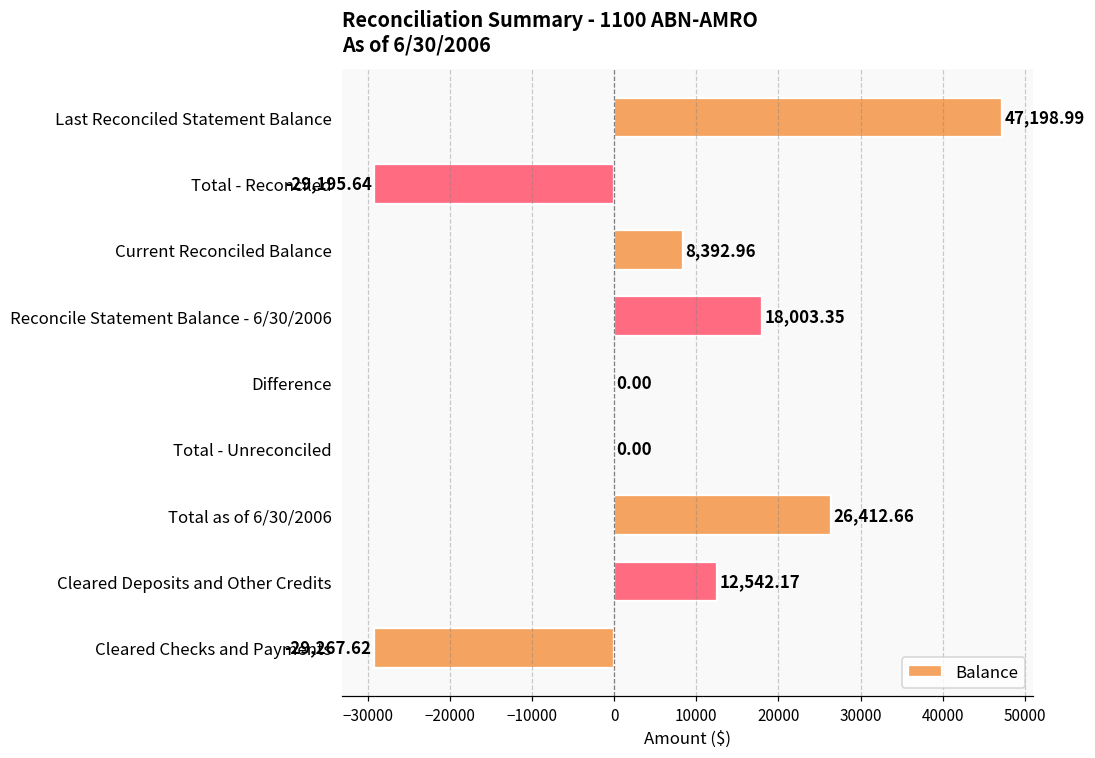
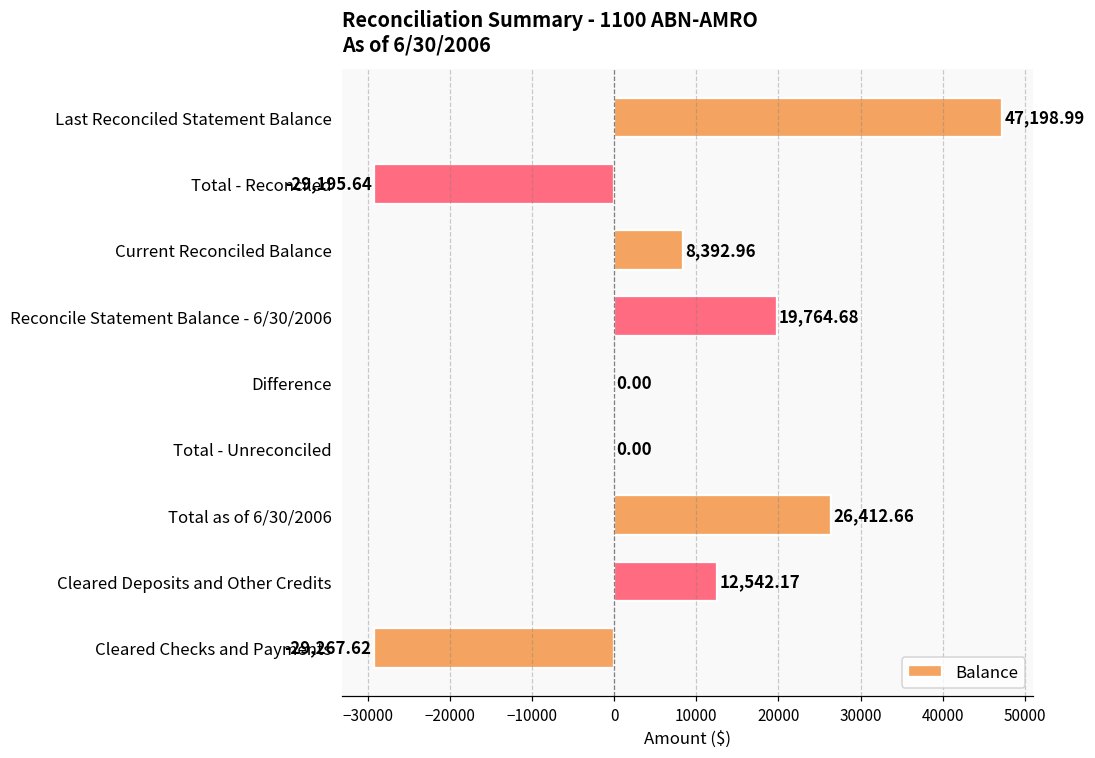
  {
    "Last Reconciled Statement Balance": "47,198.99",
    "Total - Reconciled": "-29,195.64",
    "Current Reconciled Balance": "8,392.96",
-   "Reconcile Statement Balance - 6/30/2006": "18,003.35",
+   "Reconcile Statement Balance - 6/30/2006": "19,764.68",
    "Difference": "0.00",
    "Total - Unreconciled": "0.00",
    "Total as of 6/30/2006": "26,412.66",
    "Cleared Deposits and Other Credits": "12,542.17",
    "Cleared Checks and Payments": "-29,267.62"
  }
